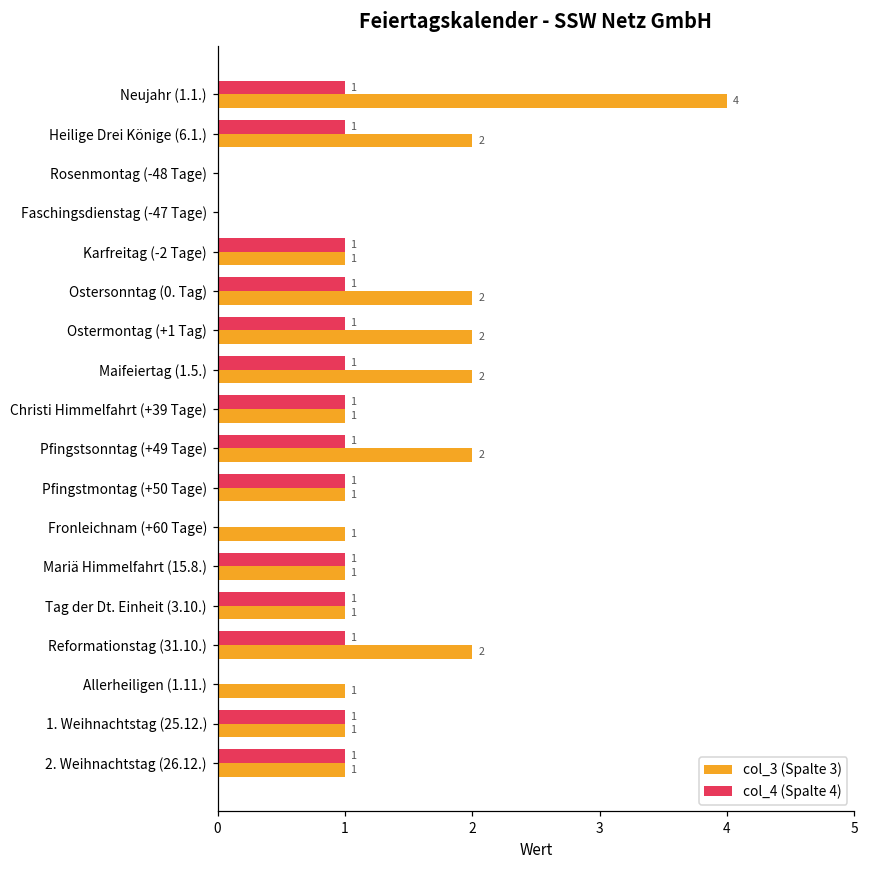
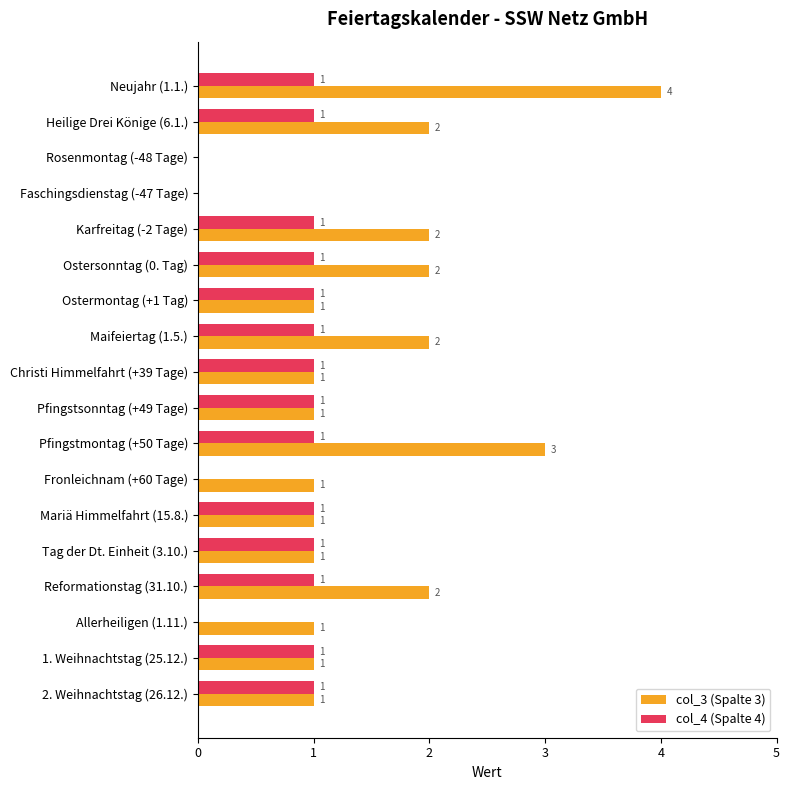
  {
    "col_3 (Spalte 3)": {
      "Neujahr (1.1.)": 4,
      "Heilige Drei Könige (6.1.)": 2,
-     "Karfreitag (-2 Tage)": 1,
+     "Karfreitag (-2 Tage)": 2,
      "Ostersonntag (0. Tag)": 2,
-     "Ostermontag (+1 Tag)": 2,
+     "Ostermontag (+1 Tag)": 1,
      "Maifeiertag (1.5.)": 2,
      "Christi Himmelfahrt (+39 Tage)": 1,
-     "Pfingstsonntag (+49 Tage)": 2,
-     "Pfingstmontag (+50 Tage)": 1,
+     "Pfingstsonntag (+49 Tage)": 1,
+     "Pfingstmontag (+50 Tage)": 3,
      "Fronleichnam (+60 Tage)": 1,
      "Mariä Himmelfahrt (15.8.)": 1,
      "Tag der Dt. Einheit (3.10.)": 1,
      "Reformationstag (31.10.)": 2,
      "Allerheiligen (1.11.)": 1,
      "1. Weihnachtstag (25.12.)": 1,
      "2. Weihnachtstag (26.12.)": 1
    },
    "col_4 (Spalte 4)": {
      "Neujahr (1.1.)": 1,
      "Heilige Drei Könige (6.1.)": 1,
      "Karfreitag (-2 Tage)": 1,
      "Ostersonntag (0. Tag)": 1,
      "Ostermontag (+1 Tag)": 1,
      "Maifeiertag (1.5.)": 1,
      "Christi Himmelfahrt (+39 Tage)": 1,
      "Pfingstsonntag (+49 Tage)": 1,
      "Pfingstmontag (+50 Tage)": 1,
      "Mariä Himmelfahrt (15.8.)": 1,
      "Tag der Dt. Einheit (3.10.)": 1,
      "Reformationstag (31.10.)": 1,
      "1. Weihnachtstag (25.12.)": 1,
      "2. Weihnachtstag (26.12.)": 1
    }
  }
